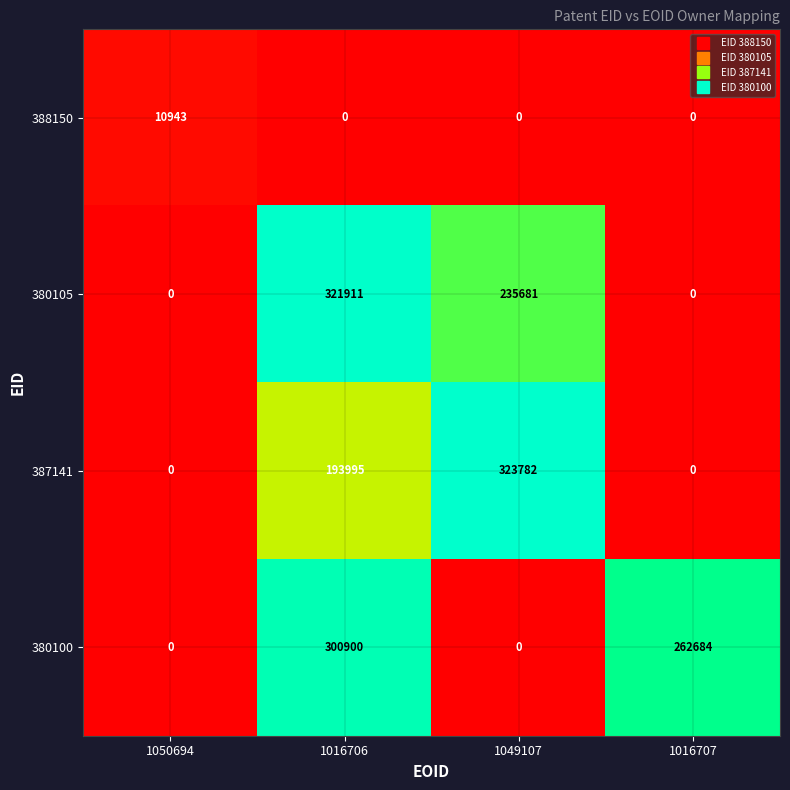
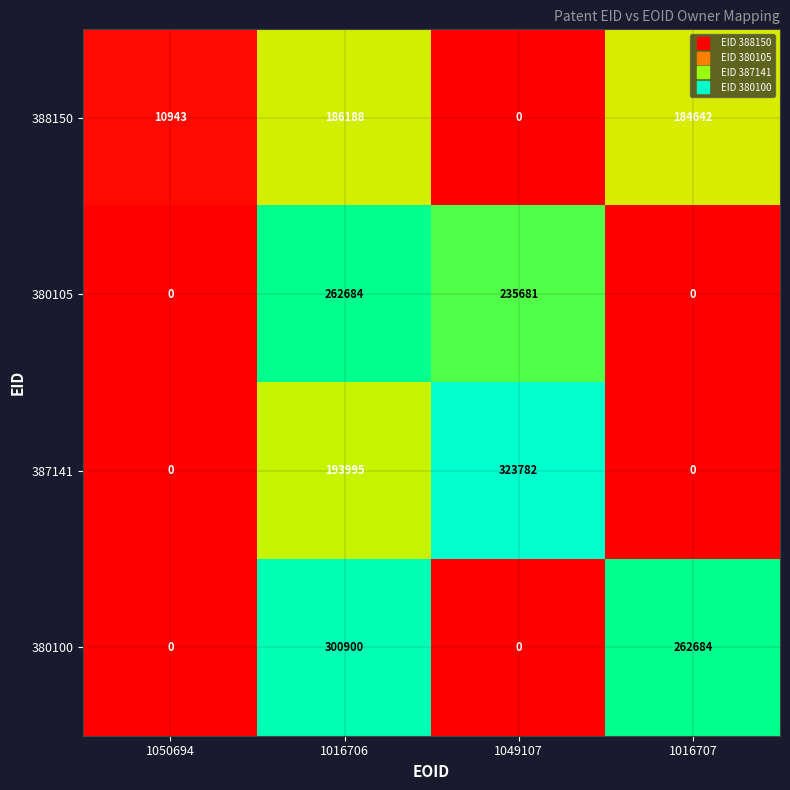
  {
    "388150": {
      "1050694": 10943,
-     "1016706": 0,
+     "1016706": 186188,
      "1049107": 0,
-     "1016707": 0
+     "1016707": 184642
    },
    "380105": {
      "1050694": 0,
-     "1016706": 321911,
+     "1016706": 262684,
      "1049107": 235681,
      "1016707": 0
    },
    "387141": {
      "1050694": 0,
      "1016706": 193995,
      "1049107": 323782,
      "1016707": 0
    },
    "380100": {
      "1050694": 0,
      "1016706": 300900,
      "1049107": 0,
      "1016707": 262684
    }
  }
